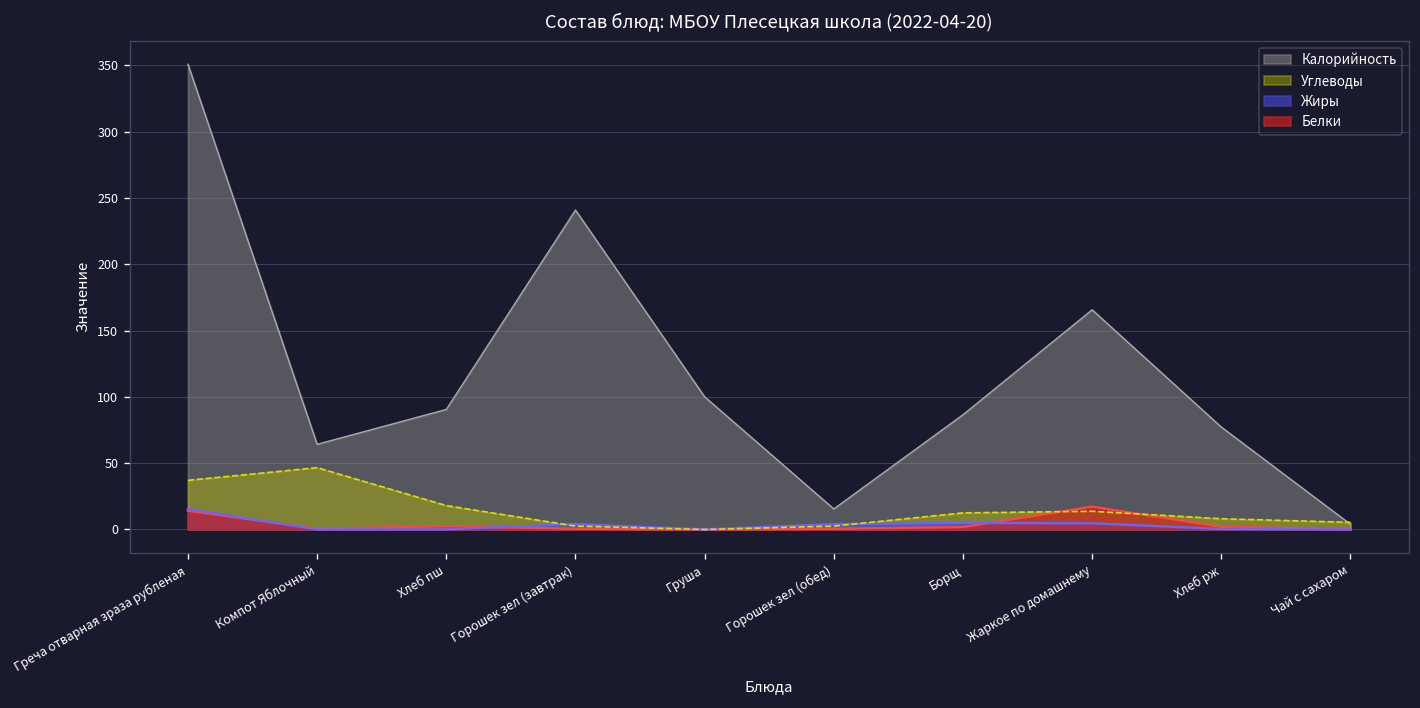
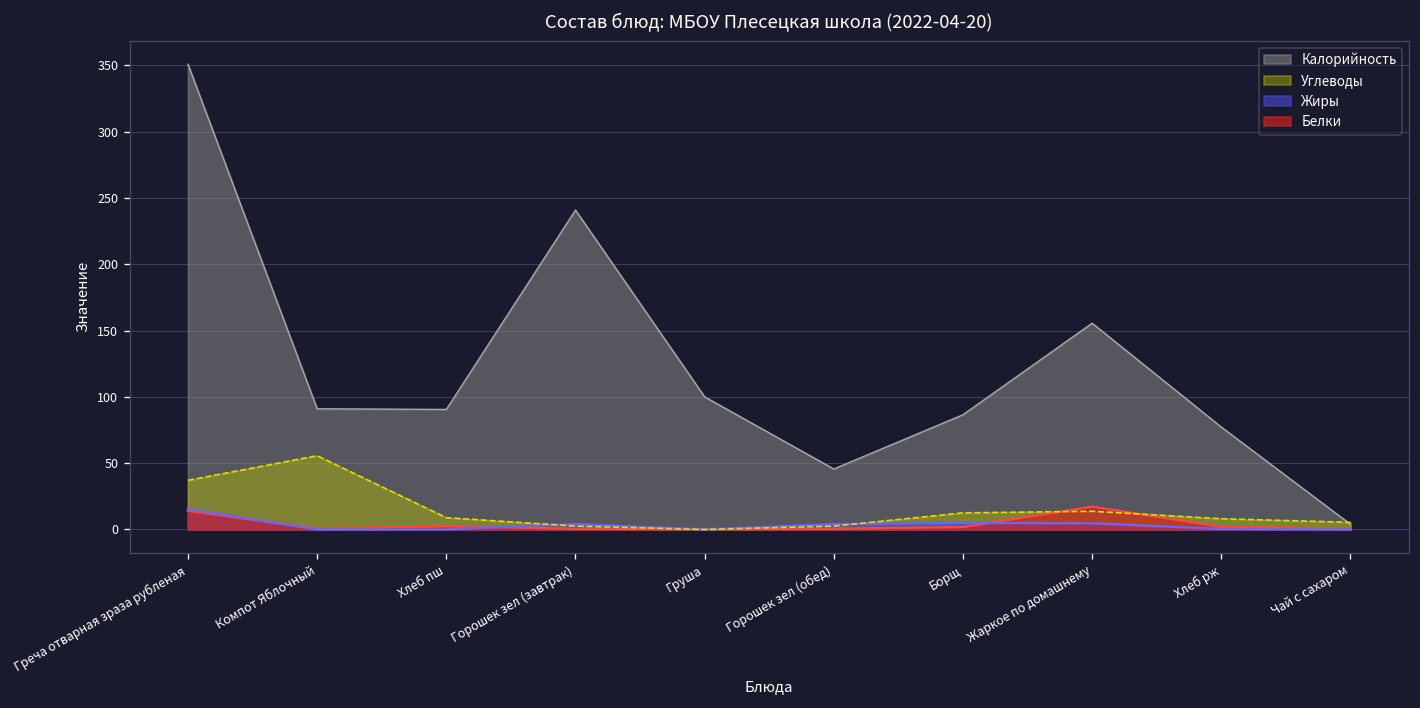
  {
    "Калорийность": {
      "Греча отварная зраза рубленая": 351,
-     "Компот Яблочный": 64,
+     "Компот Яблочный": 91,
      "Хлеб пш": 91,
      "Горошек зел (завтрак)": 241,
      "Груша": 100,
-     "Горошек зел (обед)": 16,
+     "Горошек зел (обед)": 46,
      "Борщ": 87,
-     "Жаркое по домашнему": 166,
+     "Жаркое по домашнему": 156,
      "Хлеб рж": 77
    },
    "Углеводы": {
      "Греча отварная зраза рубленая": 37,
-     "Компот Яблочный": 47,
-     "Хлеб пш": 18,
+     "Компот Яблочный": 56,
+     "Хлеб пш": 9,
      "Борщ": 13,
      "Жаркое по домашнему": 14,
      "Хлеб рж": 8
    },
    "Белки": {
      "Борщ": 2,
      "Жаркое по домашнему": 17
    },
    "Жиры": {
      "Борщ": 5,
      "Жаркое по домашнему": 5
    }
  }
